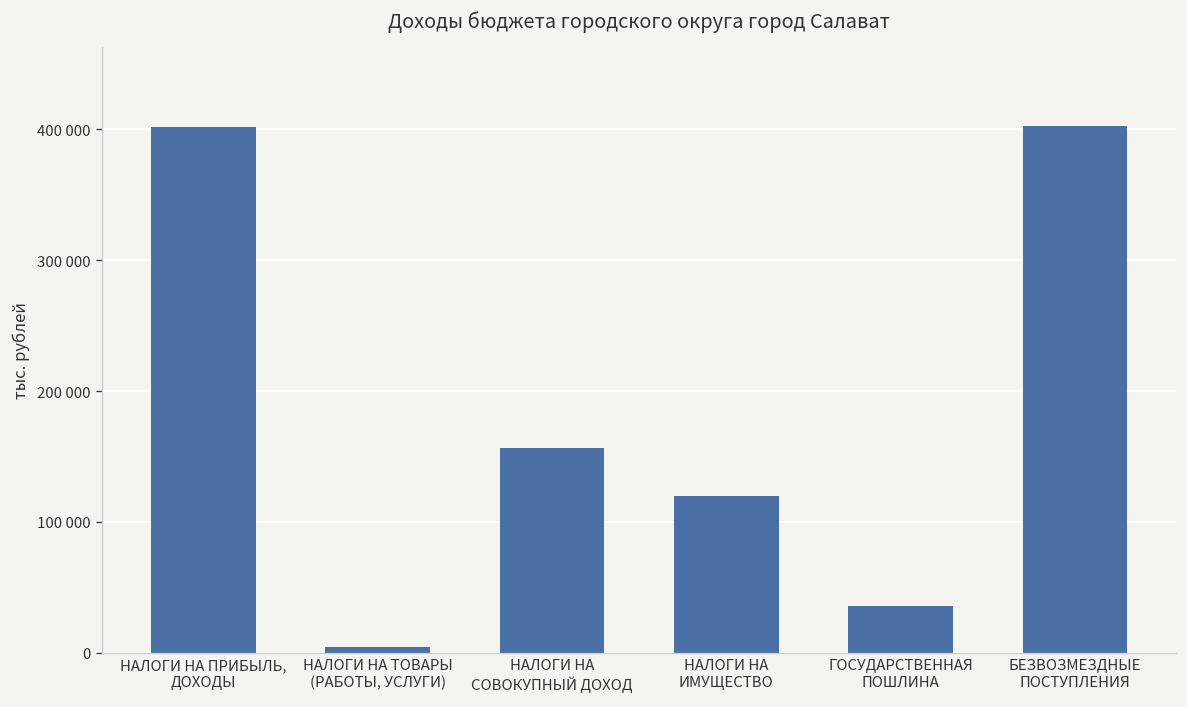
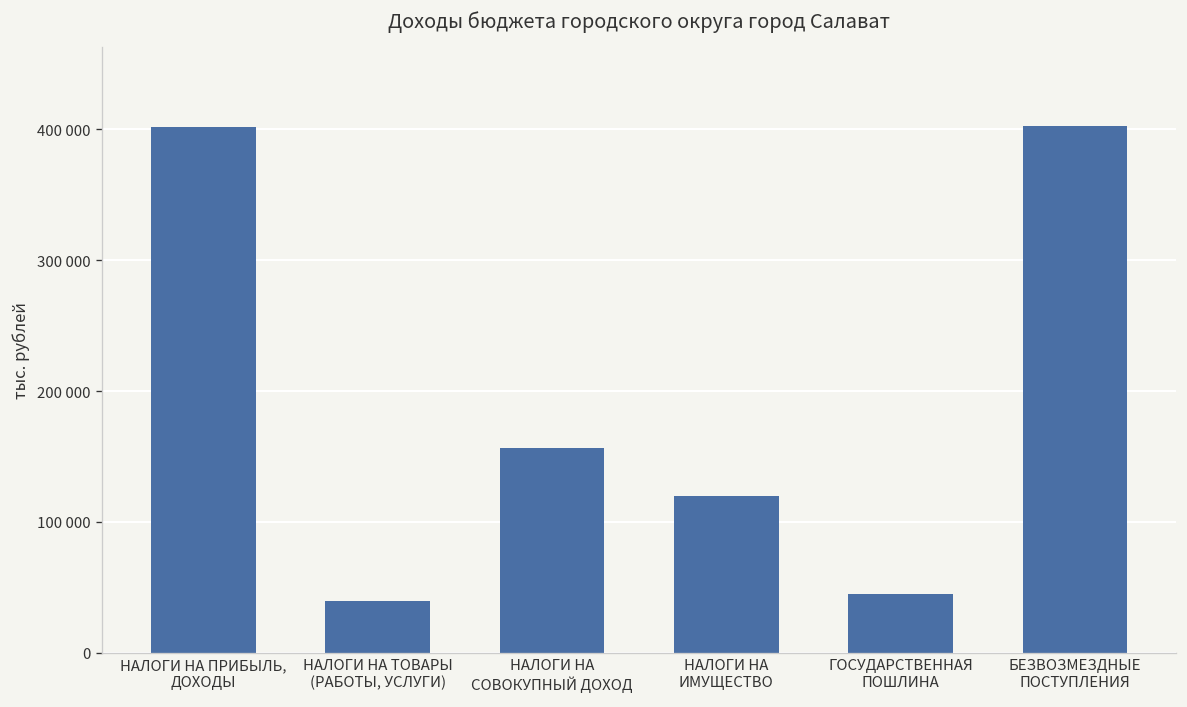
  {
    "НАЛОГИ НА ПРИБЫЛЬ, ДОХОДЫ": 402000,
-   "НАЛОГИ НА ТОВАРЫ (РАБОТЫ, УСЛУГИ)": 4000,
+   "НАЛОГИ НА ТОВАРЫ (РАБОТЫ, УСЛУГИ)": 39000,
    "НАЛОГИ НА СОВОКУПНЫЙ ДОХОД": 157000,
    "НАЛОГИ НА ИМУЩЕСТВО": 120000,
-   "ГОСУДАРСТВЕННАЯ ПОШЛИНА": 36000,
+   "ГОСУДАРСТВЕННАЯ ПОШЛИНА": 45000,
    "БЕЗВОЗМЕЗДНЫЕ ПОСТУПЛЕНИЯ": 402000
  }
